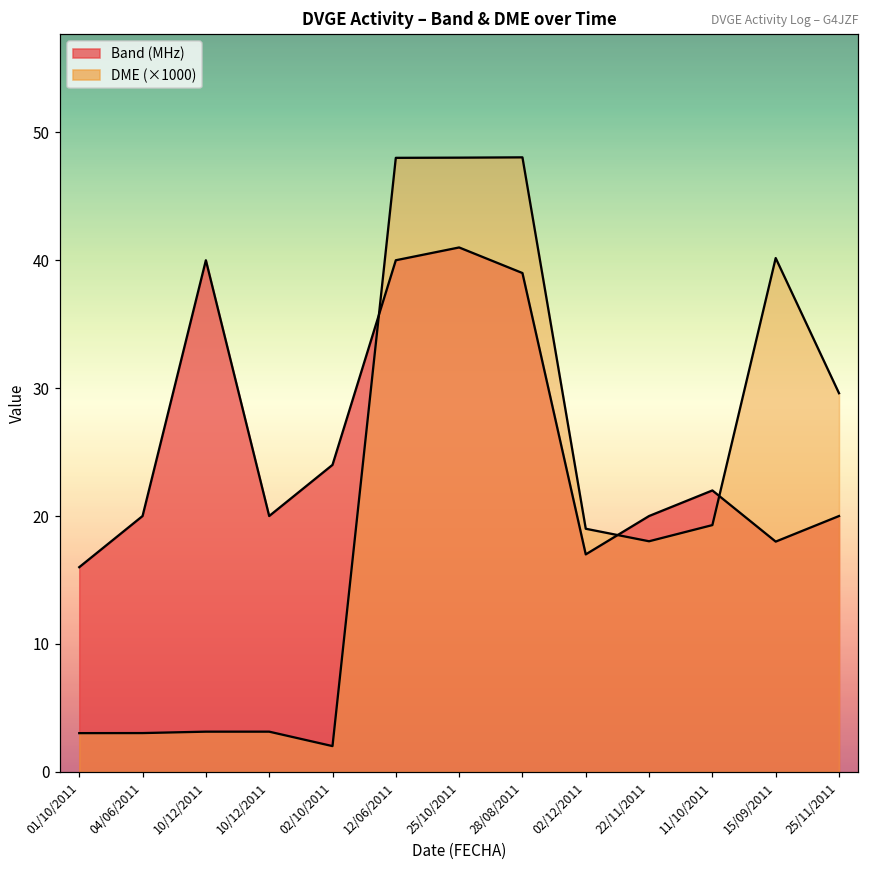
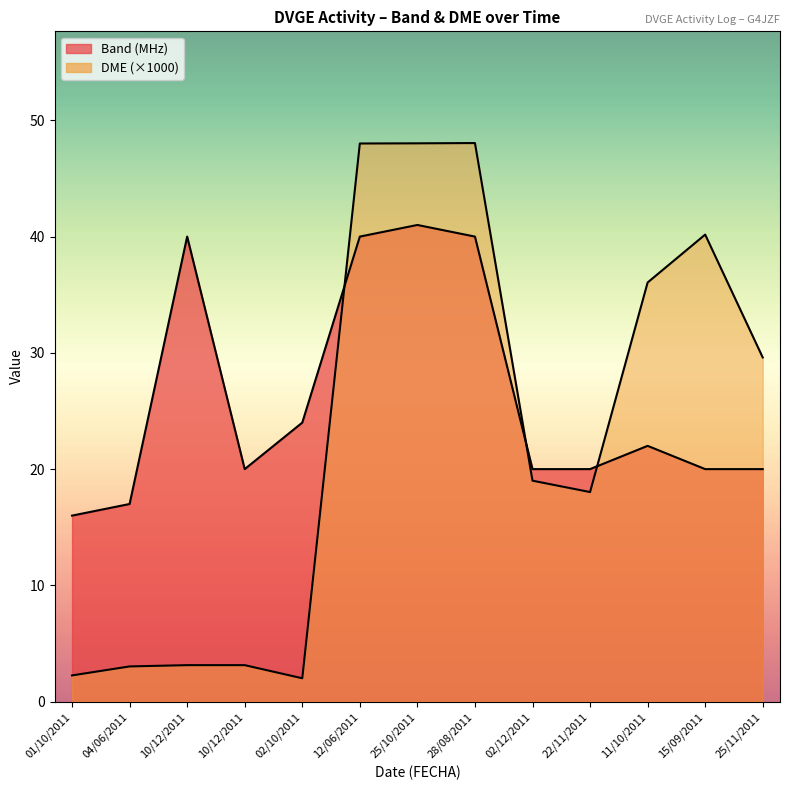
  {
    "Band (MHz)": {
      "01/10/2011": 16,
-     "04/06/2011": 20,
+     "04/06/2011": 17,
      "02/10/2011": 24,
      "12/06/2011": 40,
      "25/10/2011": 41,
-     "28/08/2011": 39,
-     "02/12/2011": 17,
+     "28/08/2011": 40,
+     "02/12/2011": 20,
      "22/11/2011": 20,
      "11/10/2011": 22,
-     "15/09/2011": 18,
+     "15/09/2011": 20,
      "25/11/2011": 20
    },
    "DME (×1000)": {
-     "01/10/2011": 3.0,
+     "01/10/2011": 2.3,
      "04/06/2011": 3.0,
      "02/10/2011": 2.0,
      "12/06/2011": 48.0,
      "25/10/2011": 48.0,
      "28/08/2011": 48.0,
      "02/12/2011": 19.0,
      "22/11/2011": 18.0,
-     "11/10/2011": 19.3,
+     "11/10/2011": 36.1,
      "15/09/2011": 40.2,
      "25/11/2011": 29.6
    }
  }
